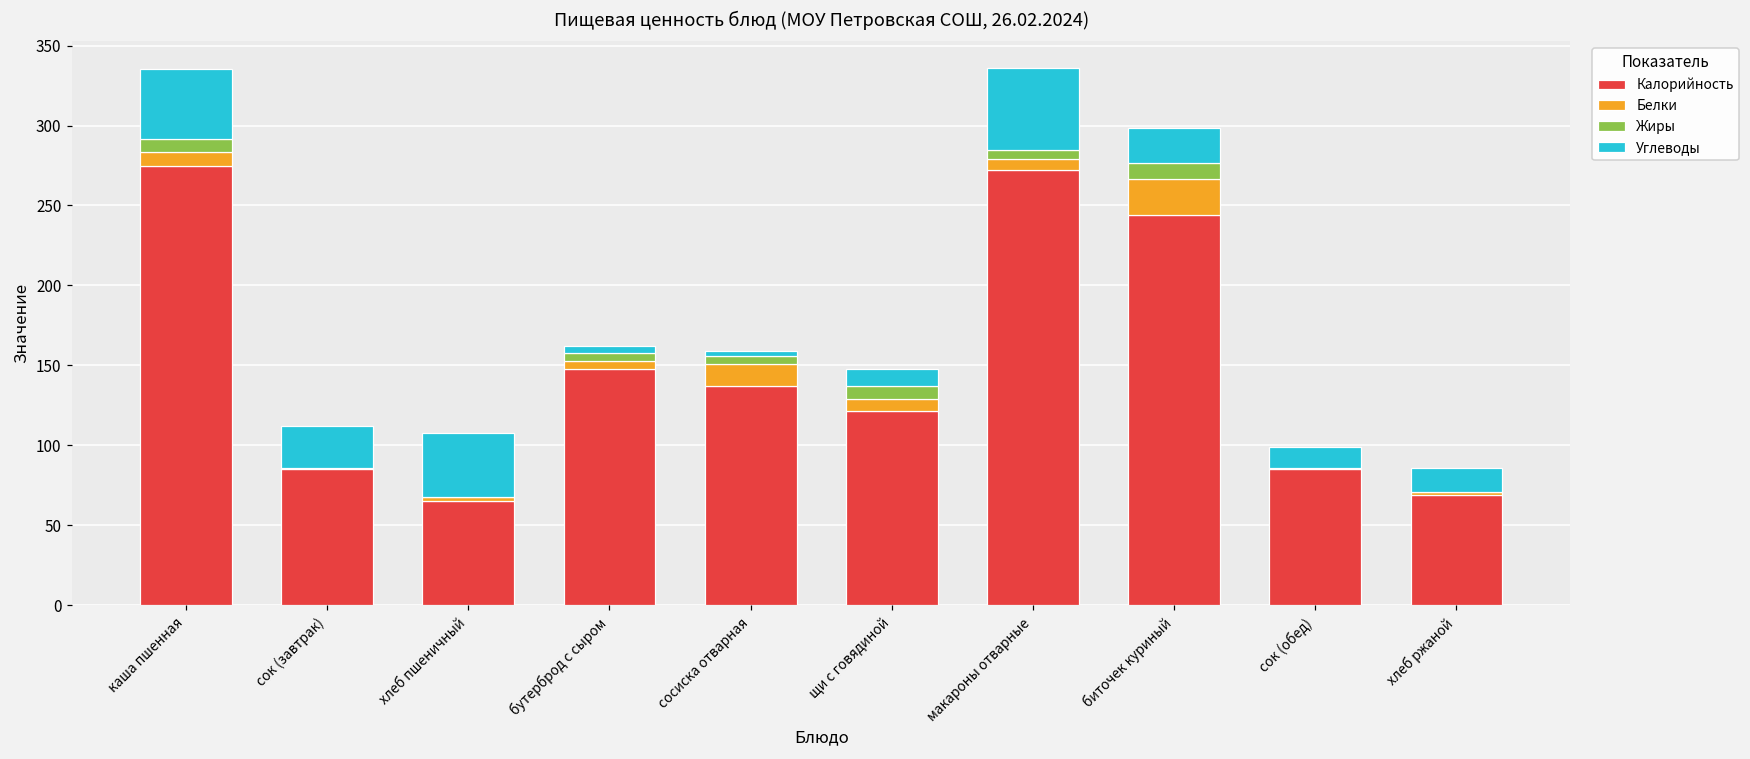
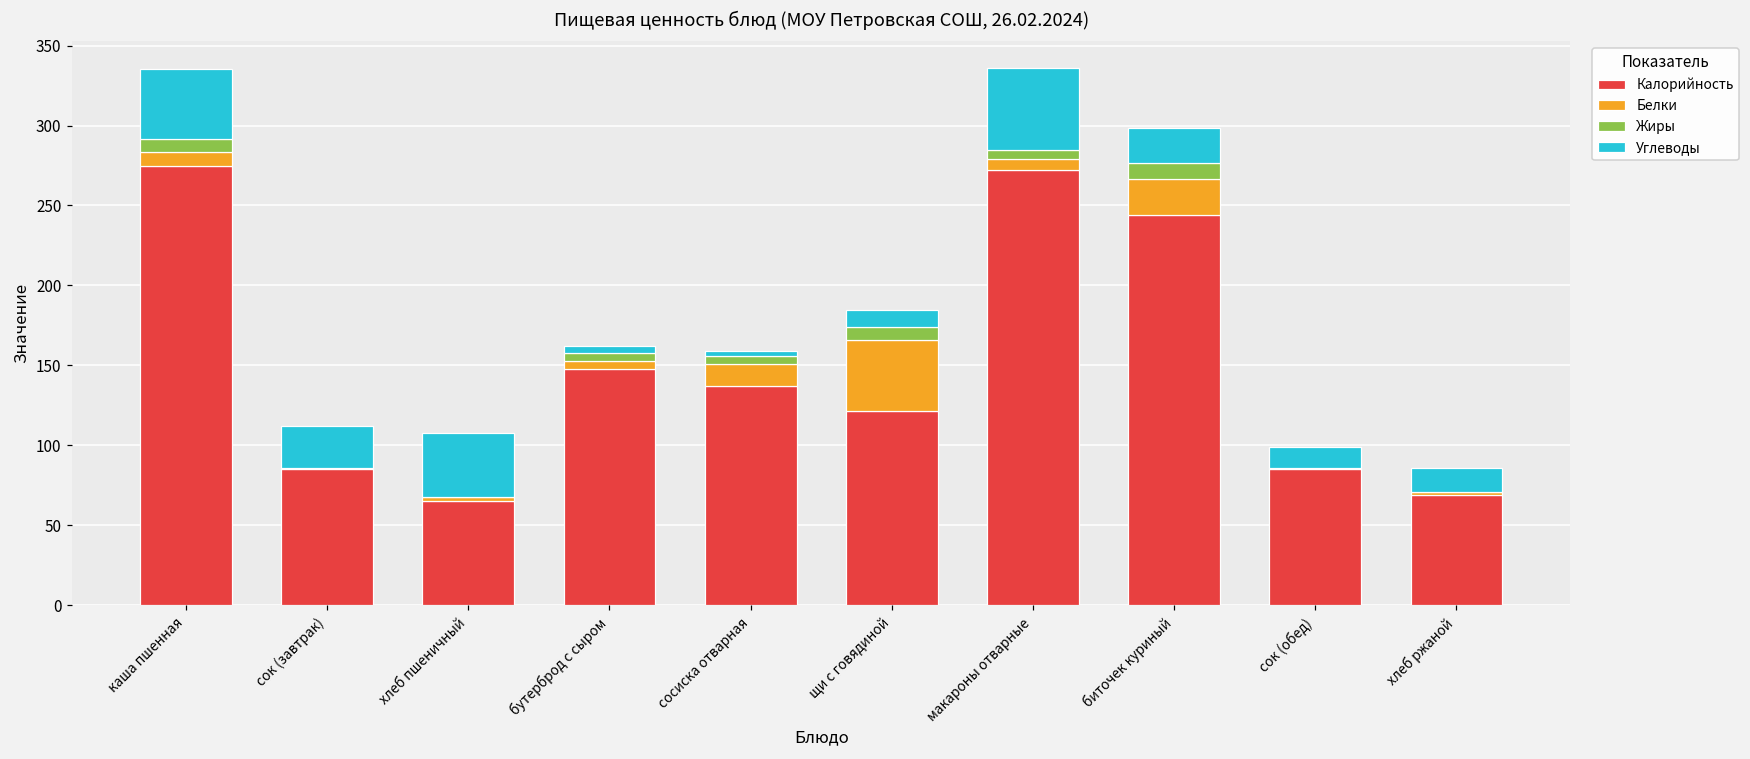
  {
    "Калорийность": {
      "каша пшенная": 274,
      "сок (завтрак)": 85,
      "хлеб пшеничный": 66,
      "бутерброд с сыром": 148,
      "сосиска отварная": 137,
      "щи с говядиной": 121,
      "макароны отварные": 272,
      "биточек куриный": 244,
      "сок (обед)": 85,
      "хлеб ржаной": 69
    },
    "Белки": {
      "каша пшенная": 9,
      "хлеб пшеничный": 2,
      "бутерброд с сыром": 5,
      "сосиска отварная": 14,
-     "щи с говядиной": 8,
+     "щи с говядиной": 45,
      "макароны отварные": 7,
      "биточек куриный": 23,
      "хлеб ржаной": 2
    },
    "Жиры": {
      "каша пшенная": 8,
      "сок (завтрак)": 0,
      "бутерброд с сыром": 5,
      "сосиска отварная": 5,
      "щи с говядиной": 8,
      "макароны отварные": 6,
      "биточек куриный": 10,
      "сок (обед)": 0,
      "хлеб ржаной": 0
    },
    "Углеводы": {
      "каша пшенная": 44,
      "сок (завтрак)": 26,
      "хлеб пшеничный": 40,
      "бутерброд с сыром": 4,
      "сосиска отварная": 3,
      "щи с говядиной": 11,
      "макароны отварные": 51,
      "биточек куриный": 22,
      "сок (обед)": 13,
      "хлеб ржаной": 15
    }
  }
